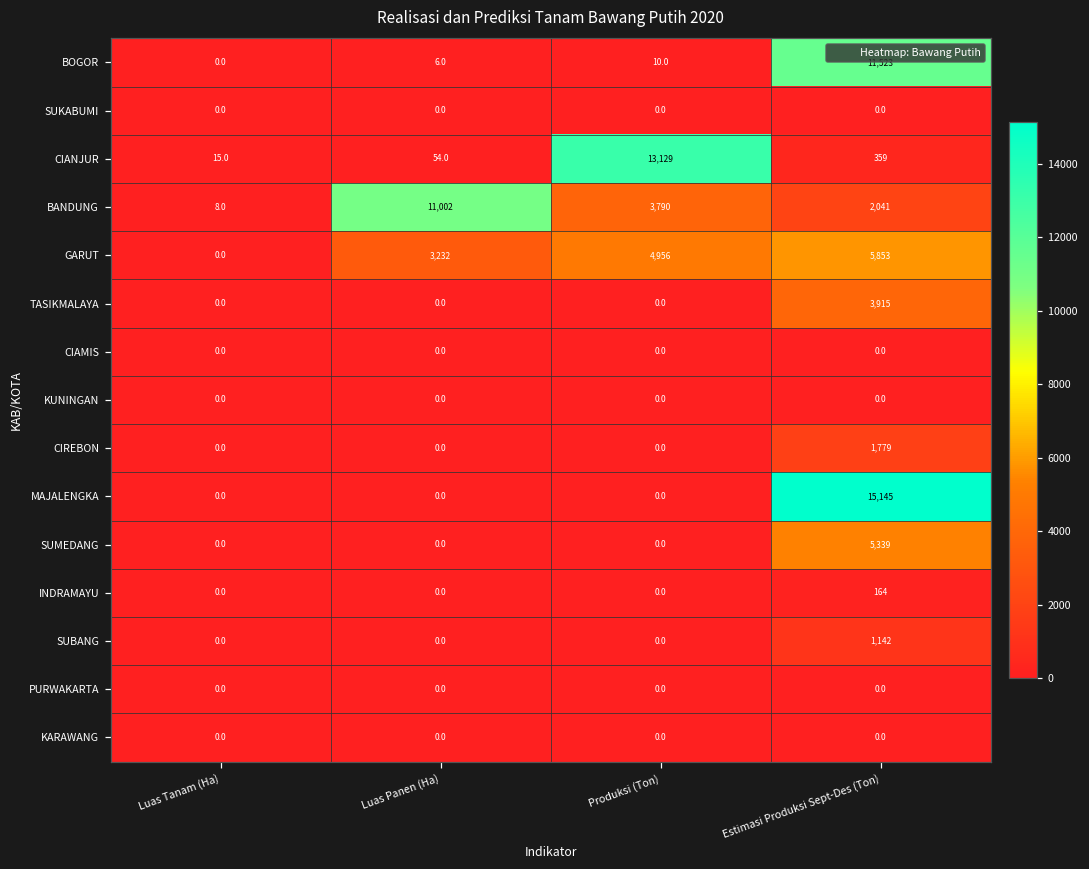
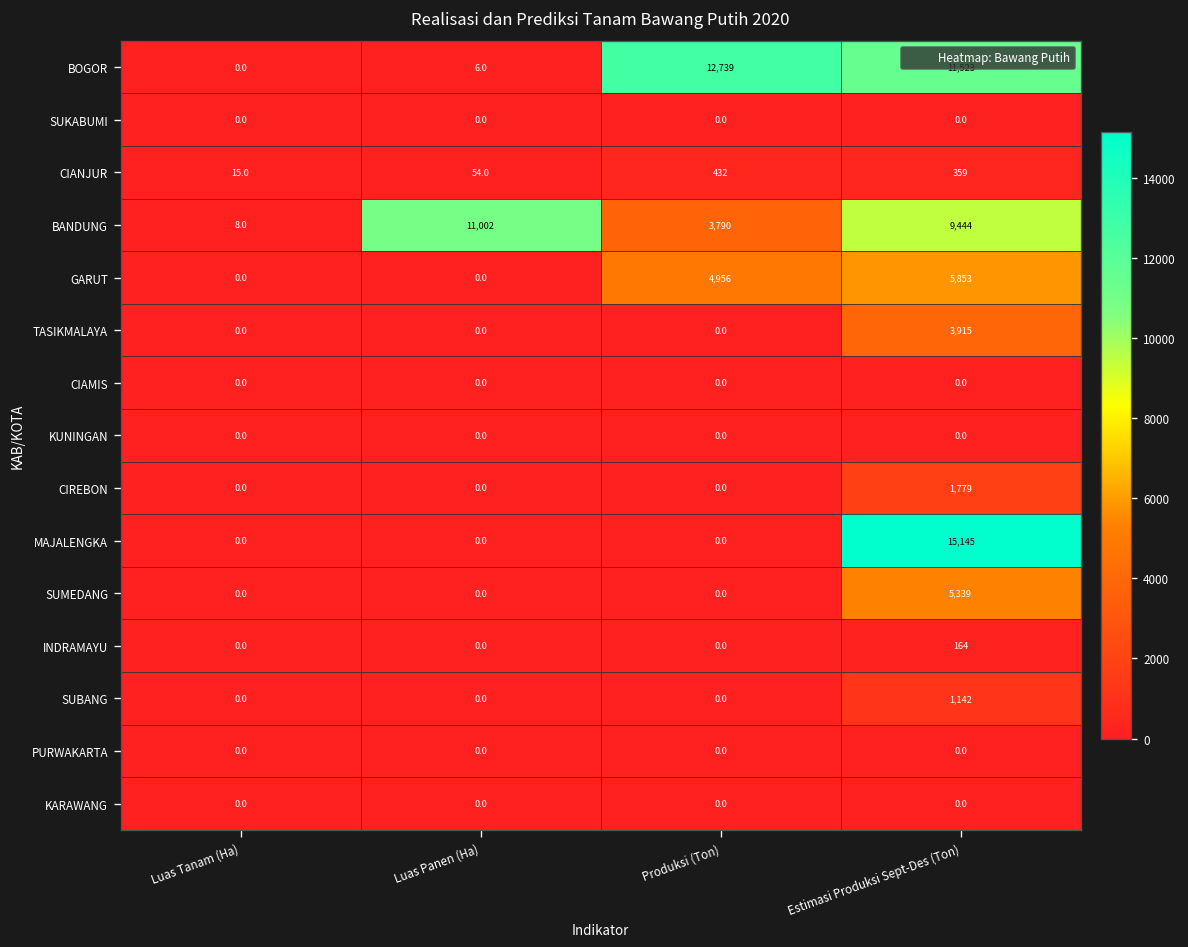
  {
    "BOGOR": {
      "Luas Tanam (Ha)": "0.0",
      "Luas Panen (Ha)": "6.0",
-     "Produksi (Ton)": "10.0"
+     "Produksi (Ton)": "12,739"
    },
    "SUKABUMI": {
      "Luas Tanam (Ha)": "0.0",
      "Luas Panen (Ha)": "0.0",
      "Produksi (Ton)": "0.0",
      "Estimasi Produksi Sept-Des (Ton)": "0.0"
    },
    "CIANJUR": {
      "Luas Tanam (Ha)": "15.0",
      "Luas Panen (Ha)": "54.0",
-     "Produksi (Ton)": "13,129",
+     "Produksi (Ton)": "432",
      "Estimasi Produksi Sept-Des (Ton)": "359"
    },
    "BANDUNG": {
      "Luas Tanam (Ha)": "8.0",
      "Luas Panen (Ha)": "11,002",
      "Produksi (Ton)": "3,790",
-     "Estimasi Produksi Sept-Des (Ton)": "2,041"
+     "Estimasi Produksi Sept-Des (Ton)": "9,444"
    },
    "GARUT": {
      "Luas Tanam (Ha)": "0.0",
-     "Luas Panen (Ha)": "3,232",
+     "Luas Panen (Ha)": "0.0",
      "Produksi (Ton)": "4,956",
      "Estimasi Produksi Sept-Des (Ton)": "5,853"
    },
    "TASIKMALAYA": {
      "Luas Tanam (Ha)": "0.0",
      "Luas Panen (Ha)": "0.0",
      "Produksi (Ton)": "0.0",
      "Estimasi Produksi Sept-Des (Ton)": "3,915"
    },
    "CIAMIS": {
      "Luas Tanam (Ha)": "0.0",
      "Luas Panen (Ha)": "0.0",
      "Produksi (Ton)": "0.0",
      "Estimasi Produksi Sept-Des (Ton)": "0.0"
    },
    "KUNINGAN": {
      "Luas Tanam (Ha)": "0.0",
      "Luas Panen (Ha)": "0.0",
      "Produksi (Ton)": "0.0",
      "Estimasi Produksi Sept-Des (Ton)": "0.0"
    },
    "CIREBON": {
      "Luas Tanam (Ha)": "0.0",
      "Luas Panen (Ha)": "0.0",
      "Produksi (Ton)": "0.0",
      "Estimasi Produksi Sept-Des (Ton)": "1,779"
    },
    "MAJALENGKA": {
      "Luas Tanam (Ha)": "0.0",
      "Luas Panen (Ha)": "0.0",
      "Produksi (Ton)": "0.0",
      "Estimasi Produksi Sept-Des (Ton)": "15,145"
    },
    "SUMEDANG": {
      "Luas Tanam (Ha)": "0.0",
      "Luas Panen (Ha)": "0.0",
      "Produksi (Ton)": "0.0",
      "Estimasi Produksi Sept-Des (Ton)": "5,339"
    },
    "INDRAMAYU": {
      "Luas Tanam (Ha)": "0.0",
      "Luas Panen (Ha)": "0.0",
      "Produksi (Ton)": "0.0",
      "Estimasi Produksi Sept-Des (Ton)": "164"
    },
    "SUBANG": {
      "Luas Tanam (Ha)": "0.0",
      "Luas Panen (Ha)": "0.0",
      "Produksi (Ton)": "0.0",
      "Estimasi Produksi Sept-Des (Ton)": "1,142"
    },
    "PURWAKARTA": {
      "Luas Tanam (Ha)": "0.0",
      "Luas Panen (Ha)": "0.0",
      "Produksi (Ton)": "0.0",
      "Estimasi Produksi Sept-Des (Ton)": "0.0"
    },
    "KARAWANG": {
      "Luas Tanam (Ha)": "0.0",
      "Luas Panen (Ha)": "0.0",
      "Produksi (Ton)": "0.0",
      "Estimasi Produksi Sept-Des (Ton)": "0.0"
    }
  }
